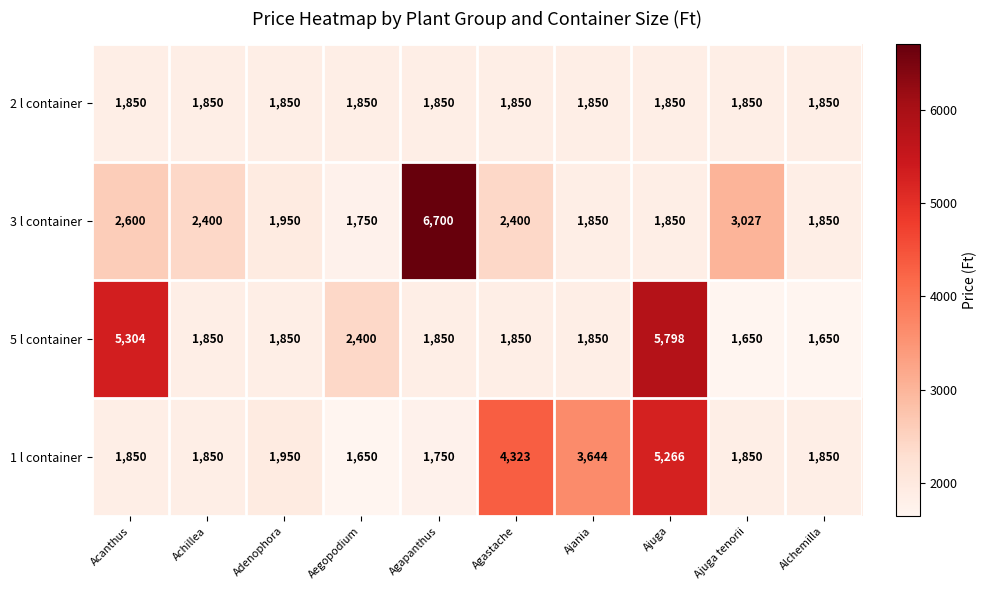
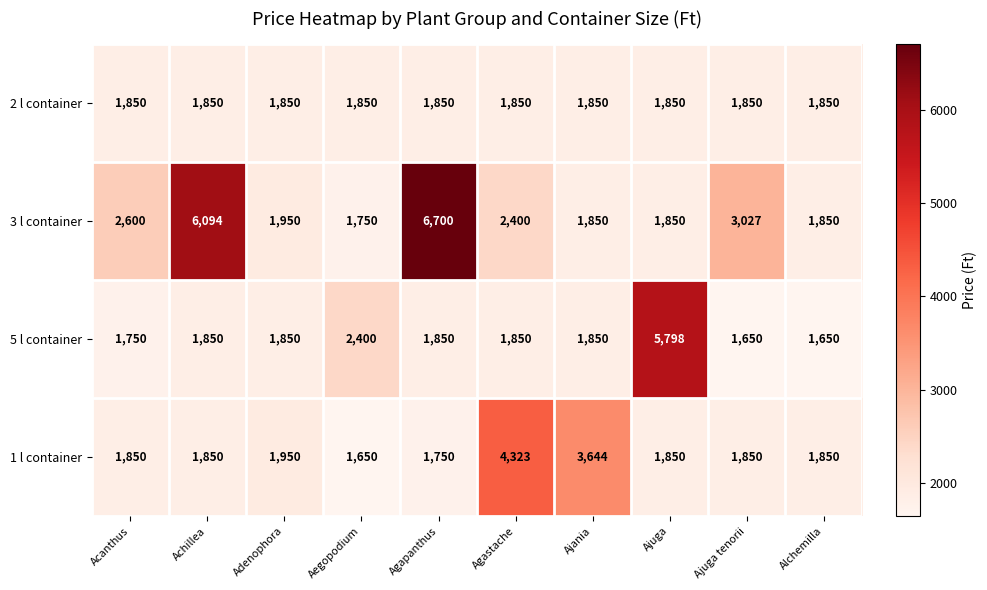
  {
    "2 l container": {
      "Acanthus": "1,850",
      "Achillea": "1,850",
      "Adenophora": "1,850",
      "Aegopodium": "1,850",
      "Agapanthus": "1,850",
      "Agastache": "1,850",
      "Ajania": "1,850",
      "Ajuga": "1,850",
      "Ajuga tenorii": "1,850",
      "Alchemilla": "1,850"
    },
    "3 l container": {
      "Acanthus": "2,600",
-     "Achillea": "2,400",
+     "Achillea": "6,094",
      "Adenophora": "1,950",
      "Aegopodium": "1,750",
      "Agapanthus": "6,700",
      "Agastache": "2,400",
      "Ajania": "1,850",
      "Ajuga": "1,850",
      "Ajuga tenorii": "3,027",
      "Alchemilla": "1,850"
    },
    "5 l container": {
-     "Acanthus": "5,304",
+     "Acanthus": "1,750",
      "Achillea": "1,850",
      "Adenophora": "1,850",
      "Aegopodium": "2,400",
      "Agapanthus": "1,850",
      "Agastache": "1,850",
      "Ajania": "1,850",
      "Ajuga": "5,798",
      "Ajuga tenorii": "1,650",
      "Alchemilla": "1,650"
    },
    "1 l container": {
      "Acanthus": "1,850",
      "Achillea": "1,850",
      "Adenophora": "1,950",
      "Aegopodium": "1,650",
      "Agapanthus": "1,750",
      "Agastache": "4,323",
      "Ajania": "3,644",
-     "Ajuga": "5,266",
+     "Ajuga": "1,850",
      "Ajuga tenorii": "1,850",
      "Alchemilla": "1,850"
    }
  }
